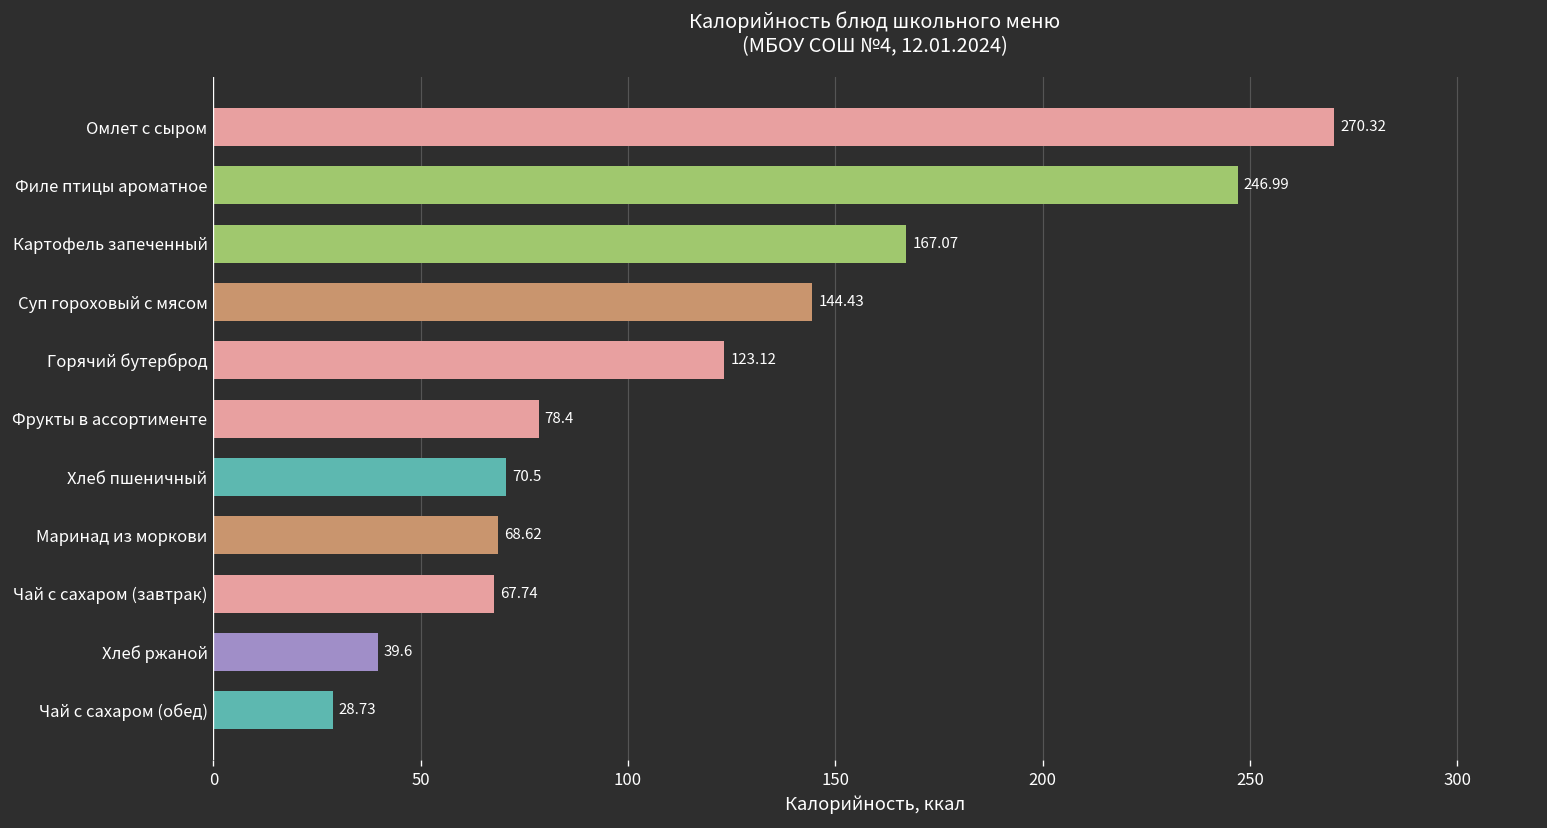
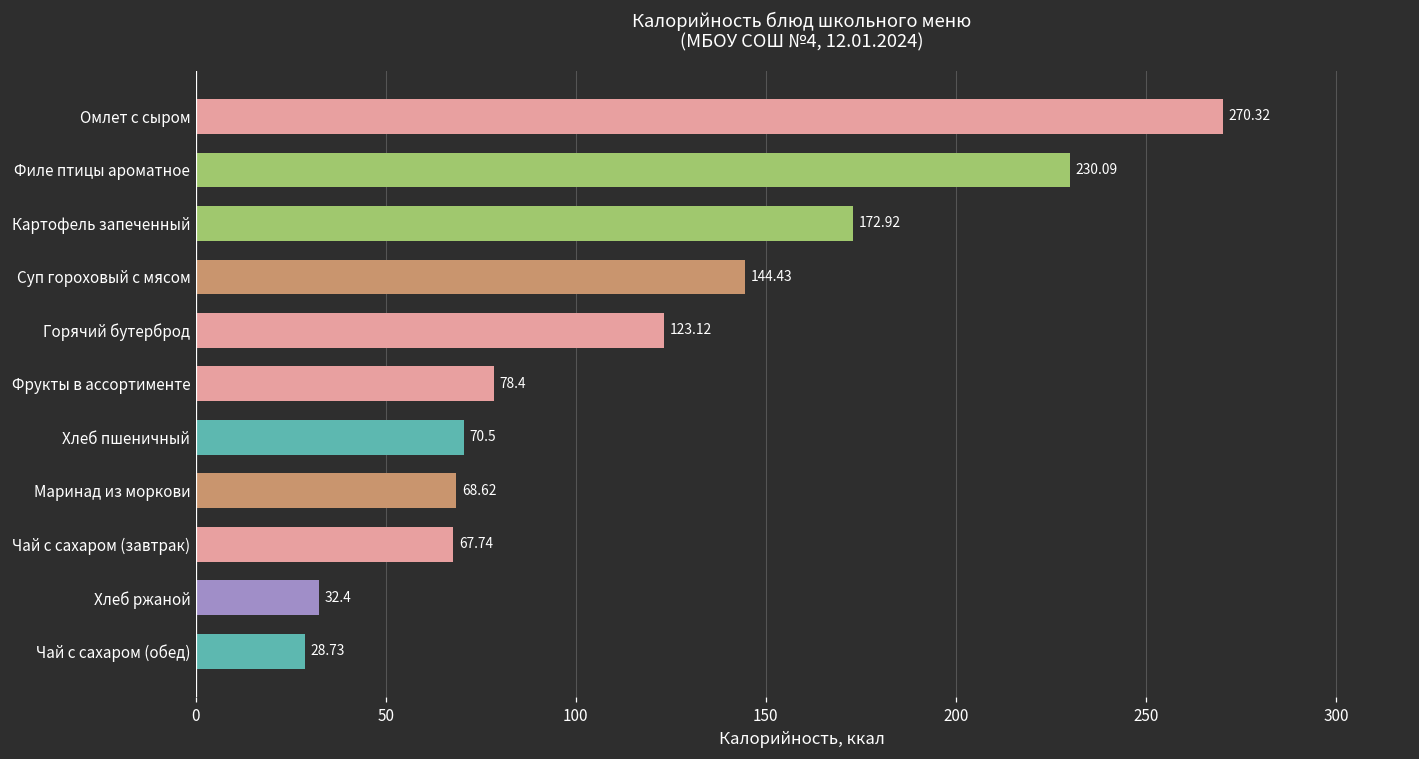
  {
    "Омлет с сыром": 270.32,
-   "Филе птицы ароматное": 246.99,
-   "Картофель запеченный": 167.07,
+   "Филе птицы ароматное": 230.09,
+   "Картофель запеченный": 172.92,
    "Суп гороховый с мясом": 144.43,
    "Горячий бутерброд": 123.12,
    "Фрукты в ассортименте": 78.4,
    "Хлеб пшеничный": 70.5,
    "Маринад из моркови": 68.62,
    "Чай с сахаром (завтрак)": 67.74,
-   "Хлеб ржаной": 39.6,
+   "Хлеб ржаной": 32.4,
    "Чай с сахаром (обед)": 28.73
  }
